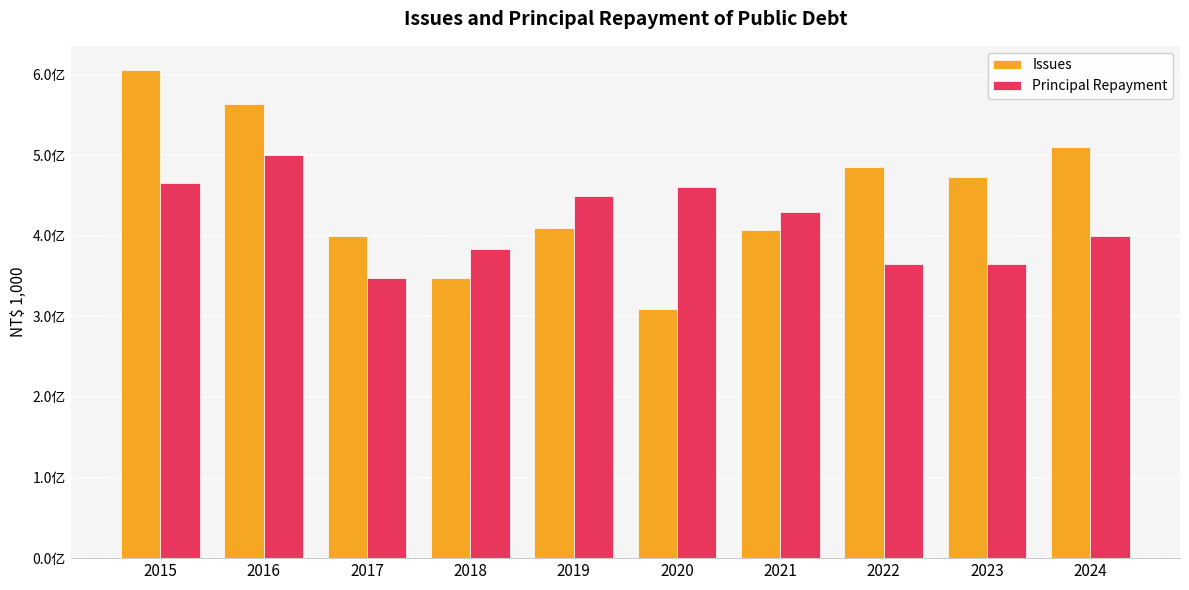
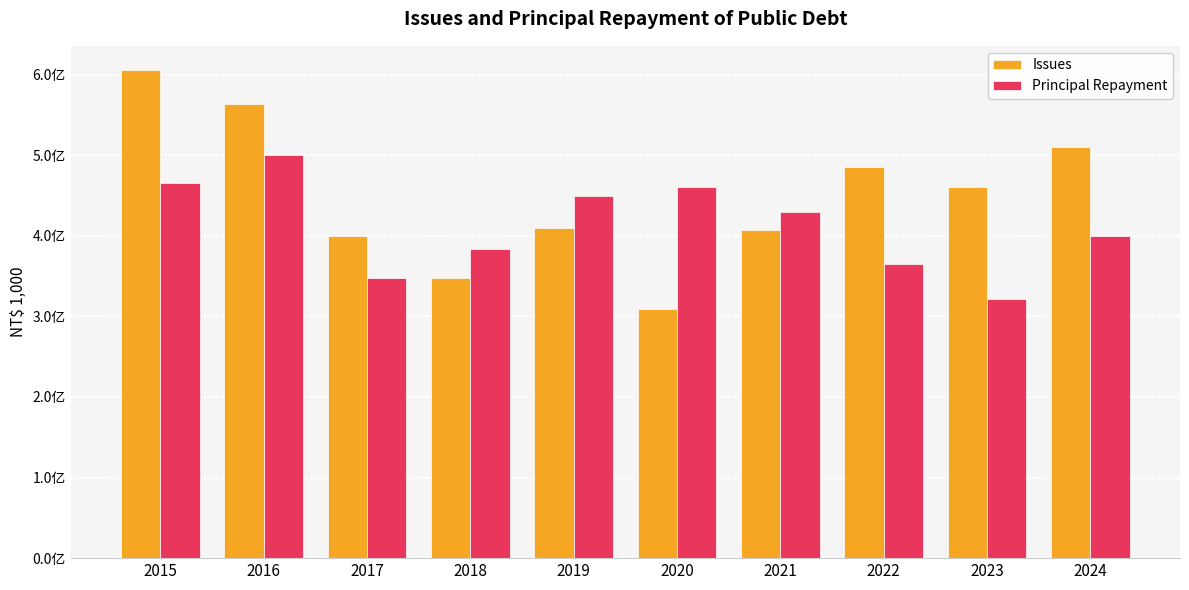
  {
    "Issues": {
      "2015": "6.1亿",
      "2016": "5.6亿",
      "2017": "4.0亿",
      "2018": "3.5亿",
      "2019": "4.1亿",
      "2020": "3.1亿",
      "2021": "4.1亿",
      "2022": "4.9亿",
-     "2023": "4.7亿",
+     "2023": "4.6亿",
      "2024": "5.1亿"
    },
    "Principal Repayment": {
      "2015": "4.7亿",
      "2016": "5.0亿",
      "2017": "3.5亿",
      "2018": "3.8亿",
      "2019": "4.5亿",
      "2020": "4.6亿",
      "2021": "4.3亿",
      "2022": "3.7亿",
-     "2023": "3.7亿",
+     "2023": "3.2亿",
      "2024": "4.0亿"
    }
  }
